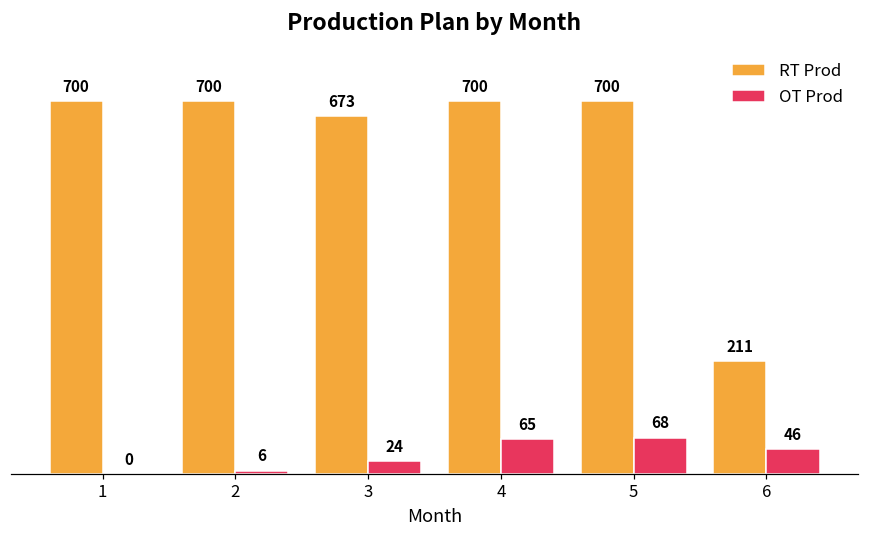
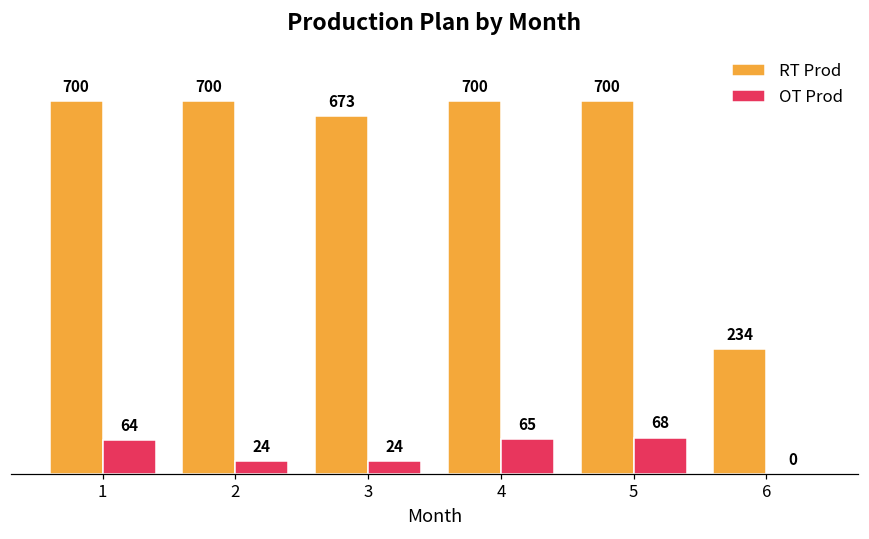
  {
    "RT Prod": {
      "1": 700,
      "2": 700,
      "3": 673,
      "4": 700,
      "5": 700,
-     "6": 211
+     "6": 234
    },
    "OT Prod": {
-     "1": 0,
-     "2": 6,
+     "1": 64,
+     "2": 24,
      "3": 24,
      "4": 65,
      "5": 68,
-     "6": 46
+     "6": 0
    }
  }
